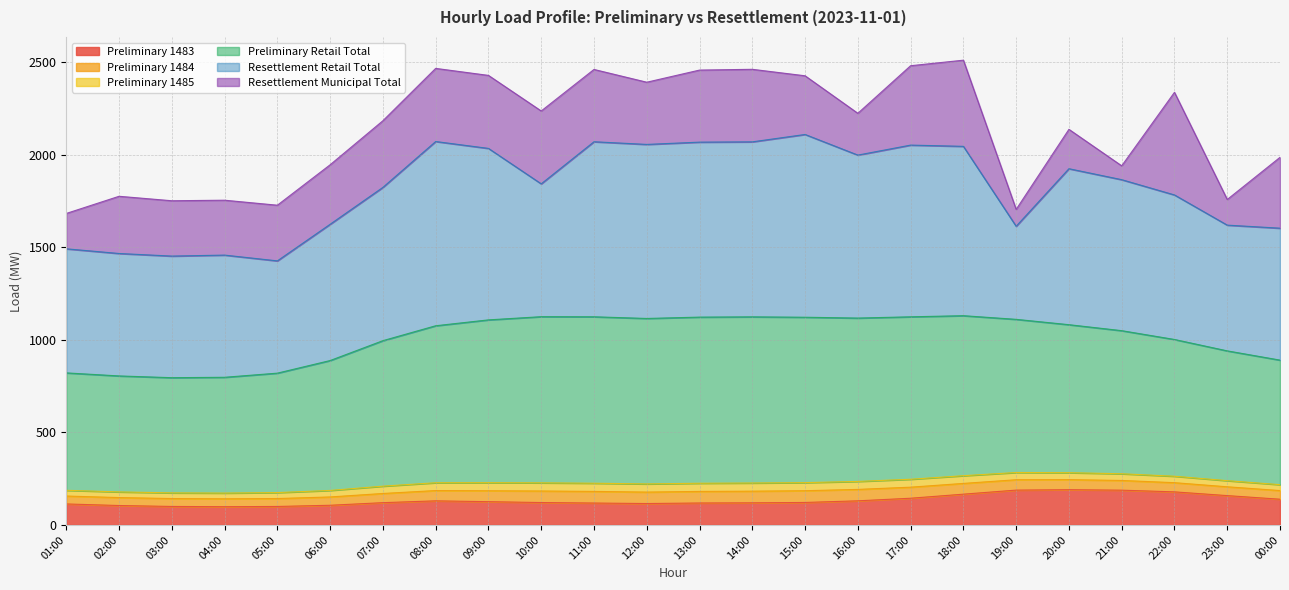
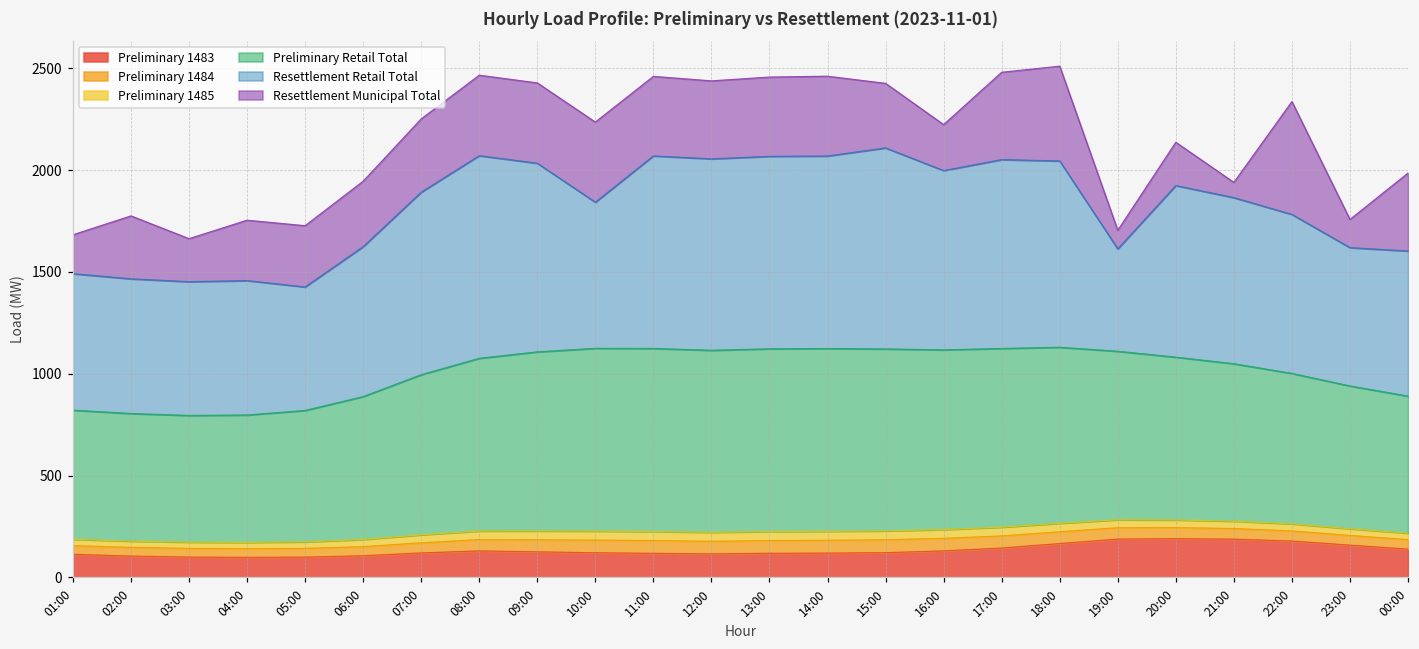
  {
    "Preliminary 1483": {
      "01:00": 110,
      "02:00": 100,
      "03:00": 100,
      "04:00": 100,
      "05:00": 100,
      "06:00": 110,
      "07:00": 120,
      "08:00": 130,
      "09:00": 130,
      "10:00": 120,
      "11:00": 120,
      "12:00": 120,
      "13:00": 120,
      "14:00": 120,
      "15:00": 120,
      "16:00": 130,
      "17:00": 140,
      "18:00": 170,
      "19:00": 190,
      "20:00": 190,
      "21:00": 190,
      "22:00": 180,
      "23:00": 160,
      "00:00": 140
    },
    "Preliminary Retail Total": {
      "01:00": 630,
      "02:00": 630,
      "03:00": 620,
      "04:00": 630,
      "05:00": 640,
      "06:00": 700,
      "07:00": 790,
      "08:00": 850,
      "09:00": 880,
      "10:00": 900,
      "11:00": 900,
      "12:00": 890,
      "13:00": 900,
      "14:00": 900,
      "15:00": 890,
      "16:00": 880,
      "17:00": 880,
      "18:00": 860,
      "19:00": 830,
      "20:00": 800,
      "21:00": 770,
      "22:00": 740,
      "23:00": 700,
      "00:00": 670
    },
    "Resettlement Retail Total": {
      "01:00": 670,
      "02:00": 660,
      "03:00": 660,
      "04:00": 660,
      "05:00": 610,
      "06:00": 740,
-     "07:00": 830,
+     "07:00": 900,
      "08:00": 990,
      "09:00": 930,
      "10:00": 720,
      "11:00": 950,
      "12:00": 940,
      "13:00": 940,
      "14:00": 940,
      "15:00": 990,
      "16:00": 880,
      "17:00": 930,
      "18:00": 910,
      "19:00": 500,
      "20:00": 840,
      "21:00": 820,
      "22:00": 780,
      "23:00": 680,
      "00:00": 710
    },
    "Resettlement Municipal Total": {
      "01:00": 190,
      "02:00": 310,
-     "03:00": 300,
+     "03:00": 210,
      "04:00": 300,
      "05:00": 300,
      "06:00": 320,
      "07:00": 360,
      "08:00": 390,
      "09:00": 390,
      "10:00": 390,
      "11:00": 390,
-     "12:00": 340,
+     "12:00": 380,
      "13:00": 390,
      "14:00": 390,
      "15:00": 320,
      "16:00": 230,
      "17:00": 430,
      "18:00": 470,
      "19:00": 90,
      "20:00": 210,
      "21:00": 70,
      "22:00": 550,
      "23:00": 140,
      "00:00": 380
    }
  }
